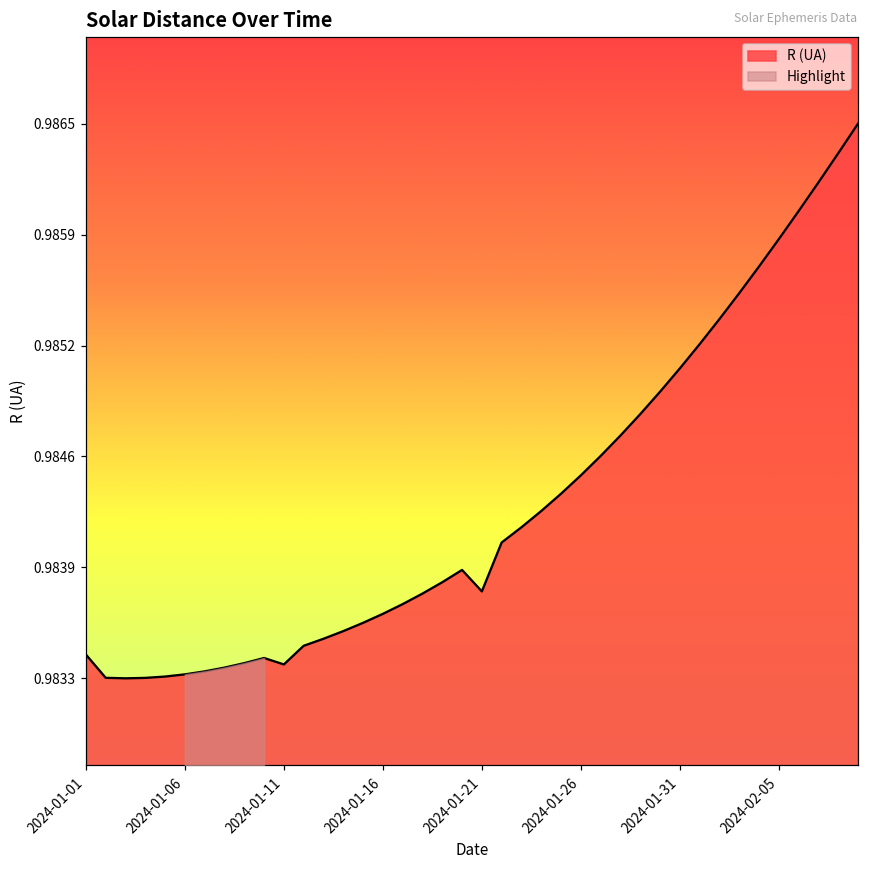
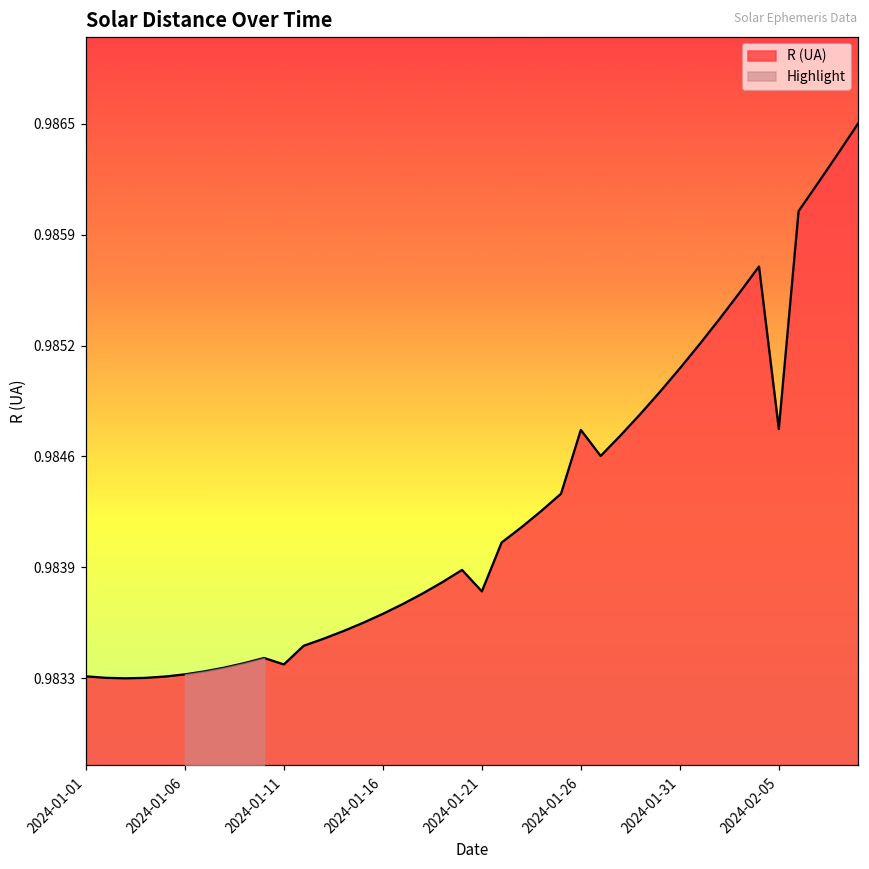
  {
    "R (UA)": {
-     "2024-01-01": 0.98344,
+     "2024-01-01": 0.98332,
      "2024-01-11": 0.98339,
      "2024-01-16": 0.98368,
      "2024-01-21": 0.98381,
-     "2024-01-26": 0.98447,
+     "2024-01-26": 0.98473,
      "2024-01-31": 0.98509,
-     "2024-02-05": 0.98583
+     "2024-02-05": 0.98474
    }
  }
